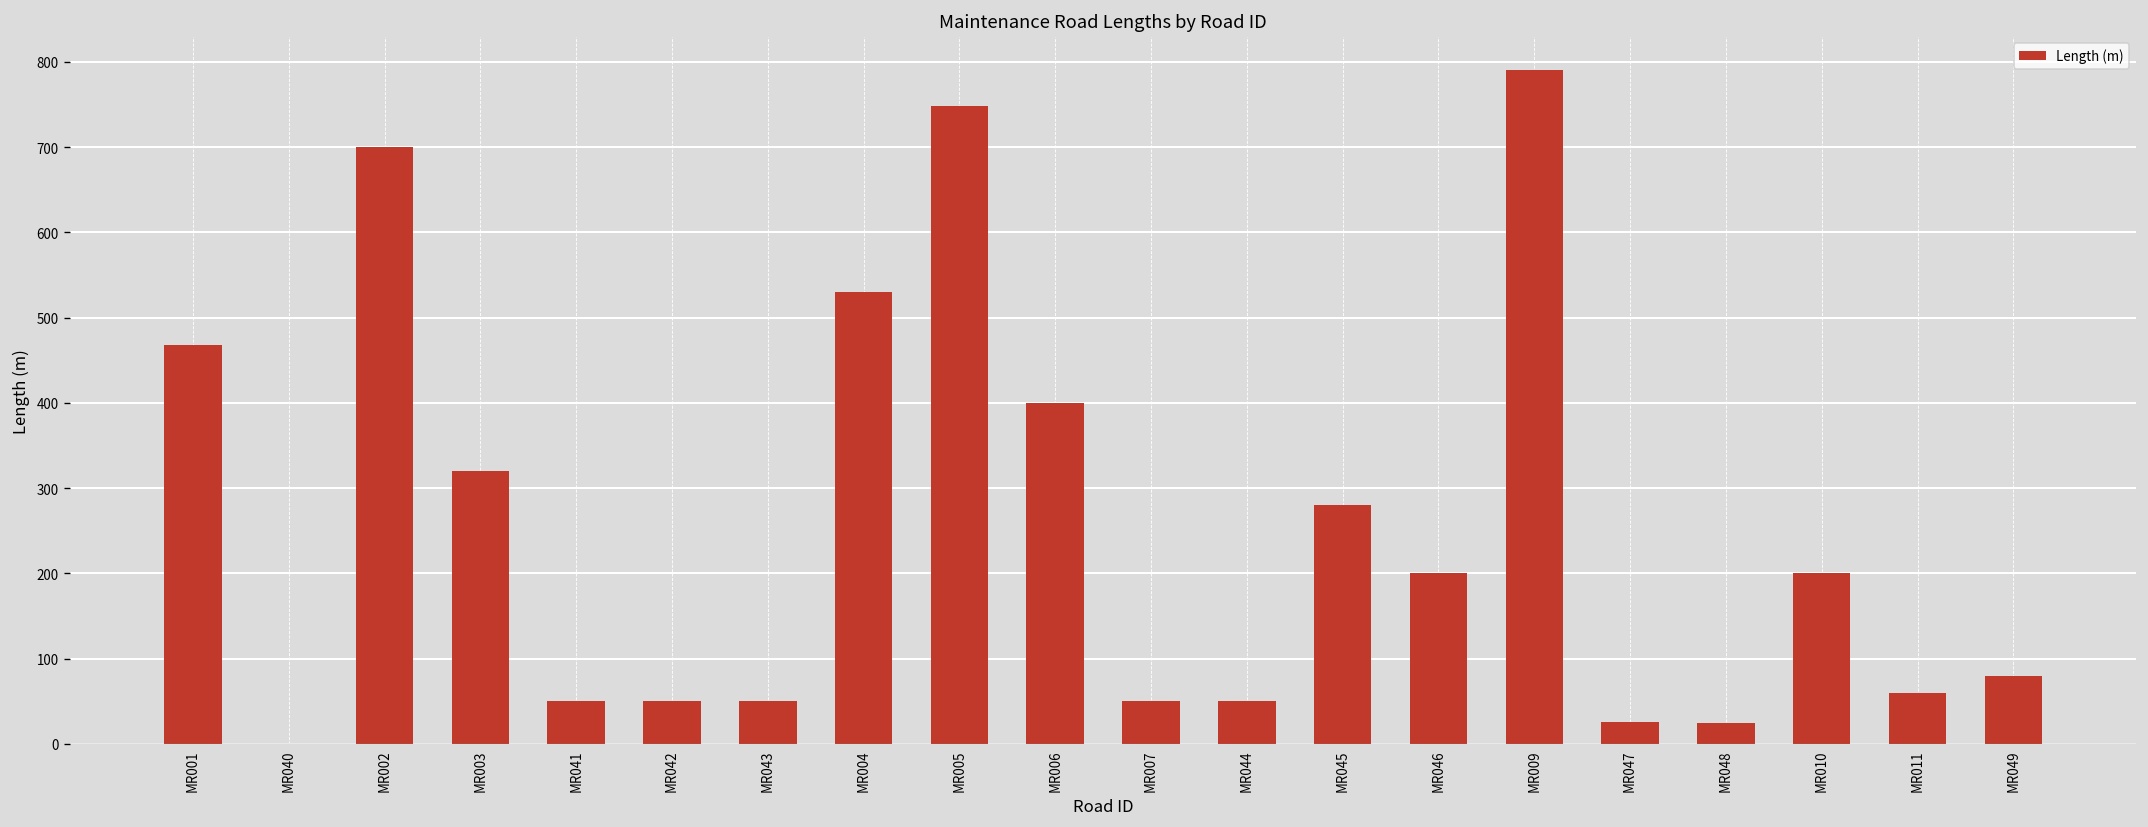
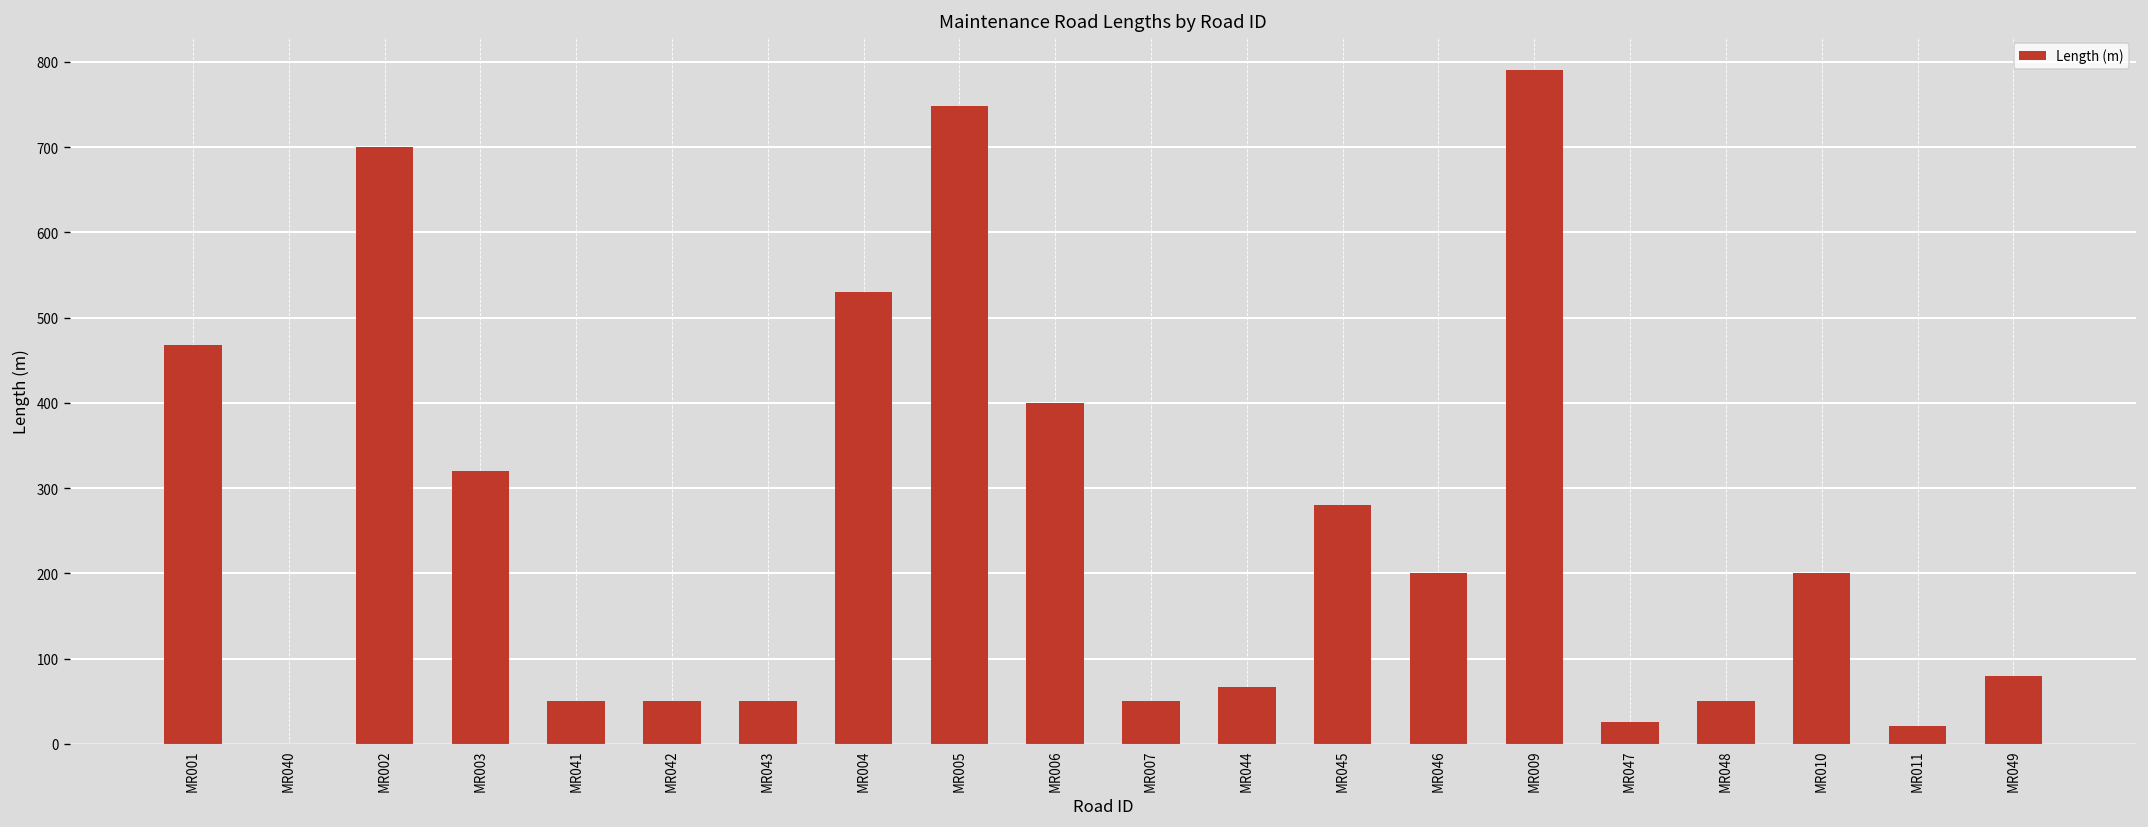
  {
    "MR001": 470,
    "MR040": 0,
    "MR002": 700,
    "MR003": 320,
    "MR041": 50,
    "MR042": 50,
    "MR043": 50,
    "MR004": 530,
    "MR005": 750,
    "MR006": 400,
    "MR007": 50,
-   "MR044": 50,
+   "MR044": 70,
    "MR045": 280,
    "MR046": 200,
    "MR009": 790,
    "MR047": 30,
-   "MR048": 30,
+   "MR048": 50,
    "MR010": 200,
-   "MR011": 60,
+   "MR011": 20,
    "MR049": 80
  }
